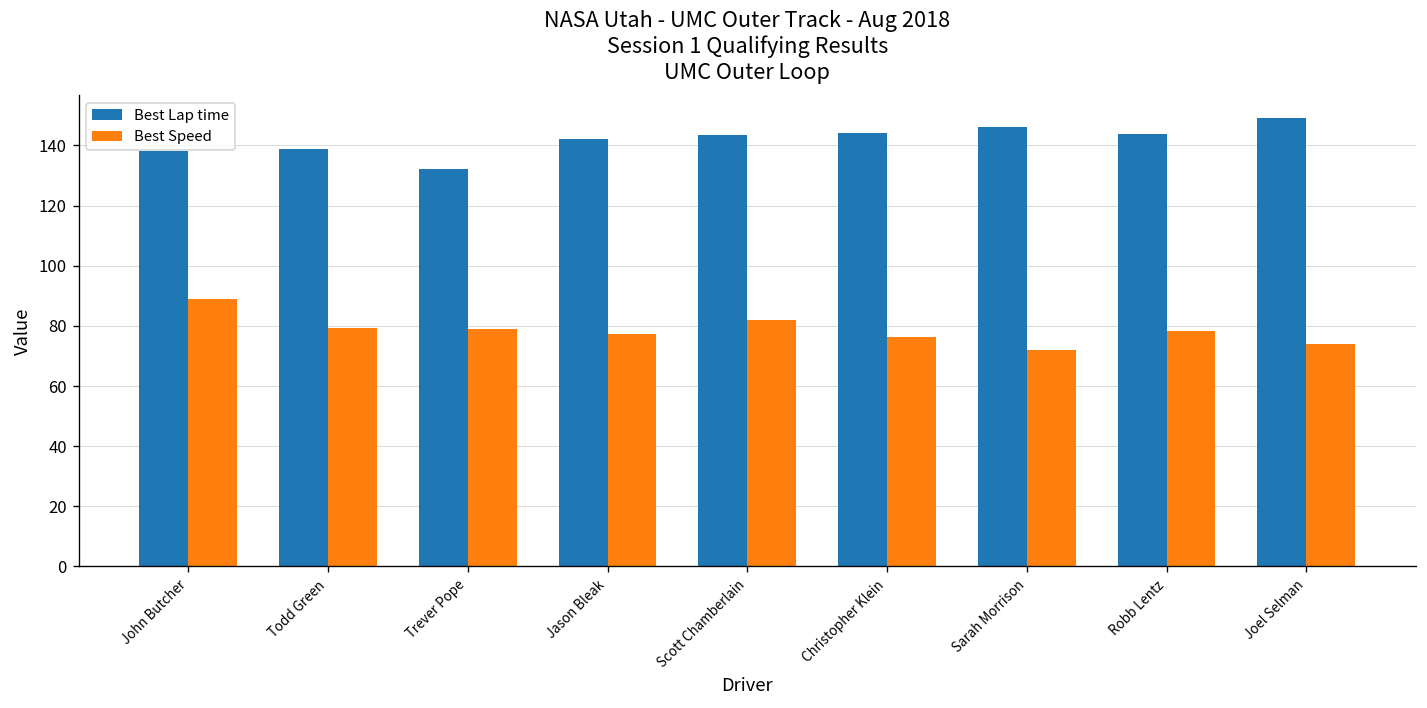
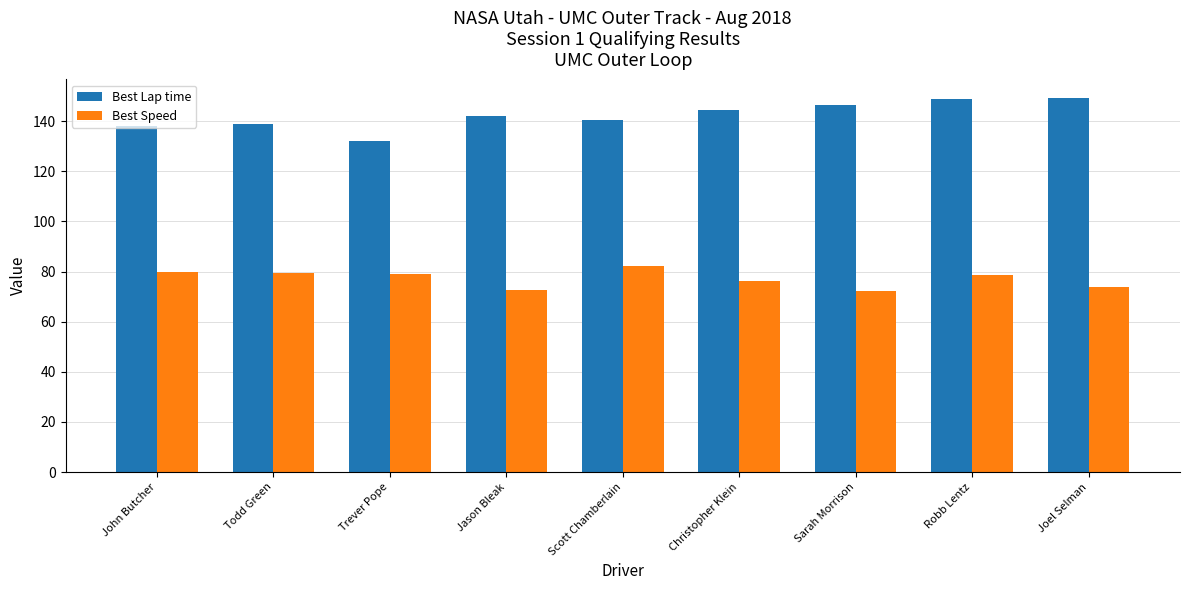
  {
    "Best Lap time": {
      "Todd Green": 139,
      "Trever Pope": 132,
      "Jason Bleak": 142,
-     "Scott Chamberlain": 143,
+     "Scott Chamberlain": 140,
      "Christopher Klein": 144,
      "Sarah Morrison": 146,
-     "Robb Lentz": 144,
+     "Robb Lentz": 149,
      "Joel Selman": 149
    },
    "Best Speed": {
-     "John Butcher": 89,
+     "John Butcher": 80,
      "Todd Green": 79,
      "Trever Pope": 79,
-     "Jason Bleak": 77,
+     "Jason Bleak": 73,
      "Scott Chamberlain": 82,
      "Christopher Klein": 76,
      "Sarah Morrison": 72,
      "Robb Lentz": 78,
      "Joel Selman": 74
    }
  }
